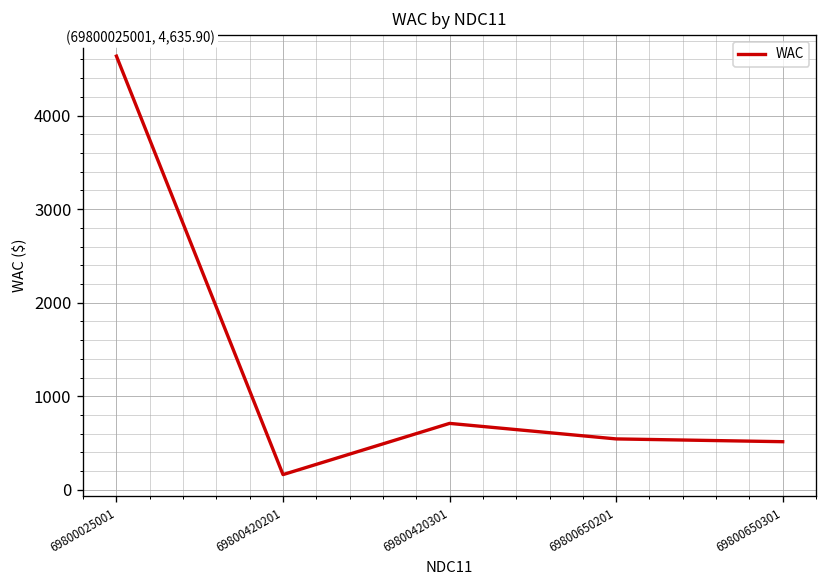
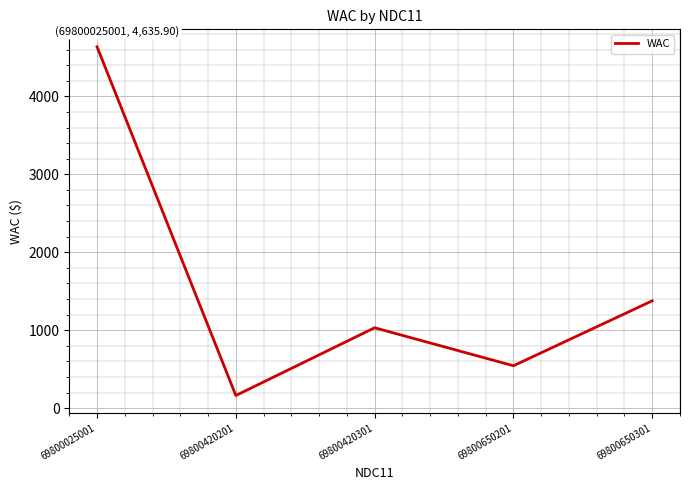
  {
    "69800420201": 200,
-   "69800420301": 700,
+   "69800420301": 1000,
    "69800650201": 500,
-   "69800650301": 500
+   "69800650301": 1400
  }
